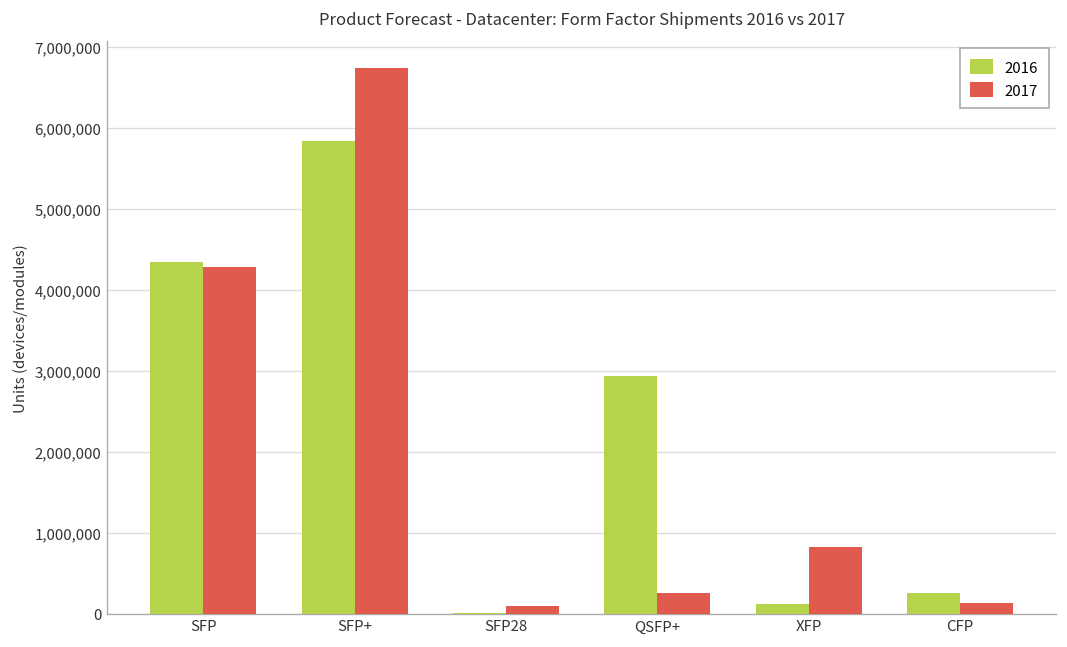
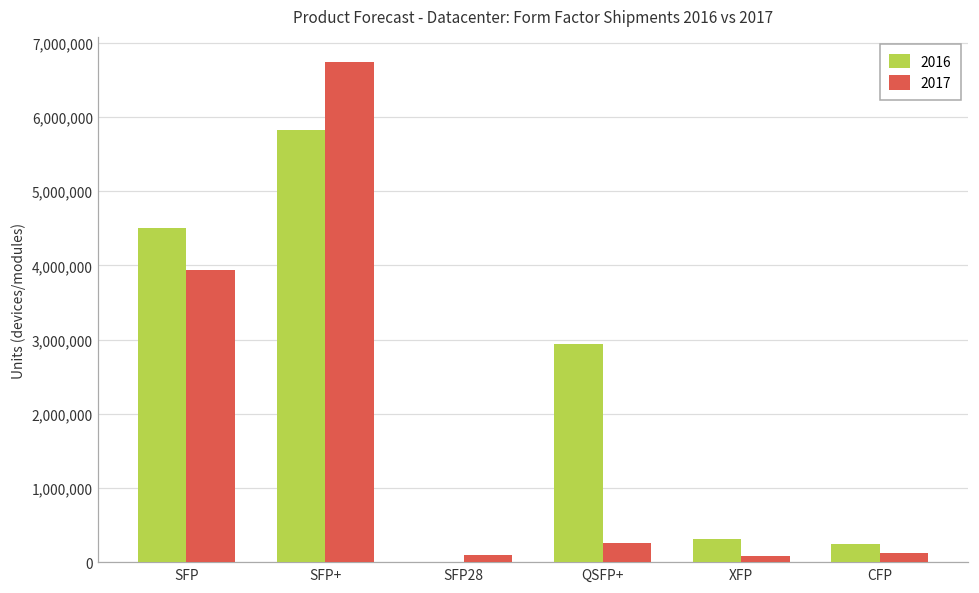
  {
    "2016": {
-     "SFP": "4,300,000",
+     "SFP": "4,500,000",
      "SFP+": "5,800,000",
      "QSFP+": "2,900,000",
-     "XFP": "100,000",
+     "XFP": "300,000",
      "CFP": "300,000"
    },
    "2017": {
-     "SFP": "4,300,000",
+     "SFP": "3,900,000",
      "SFP+": "6,700,000",
      "SFP28": "100,000",
      "QSFP+": "300,000",
-     "XFP": "800,000",
+     "XFP": "100,000",
      "CFP": "100,000"
    }
  }
